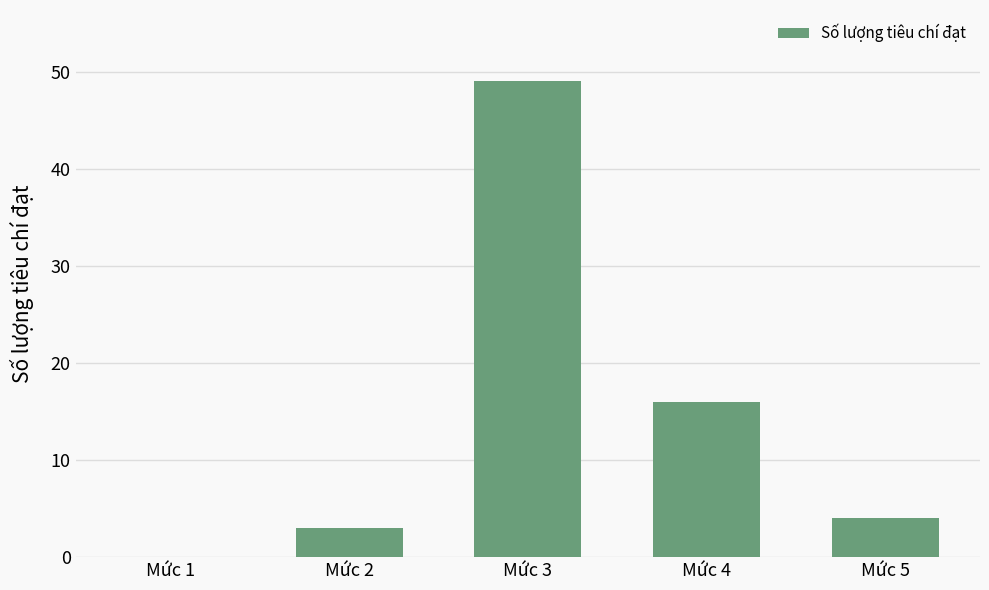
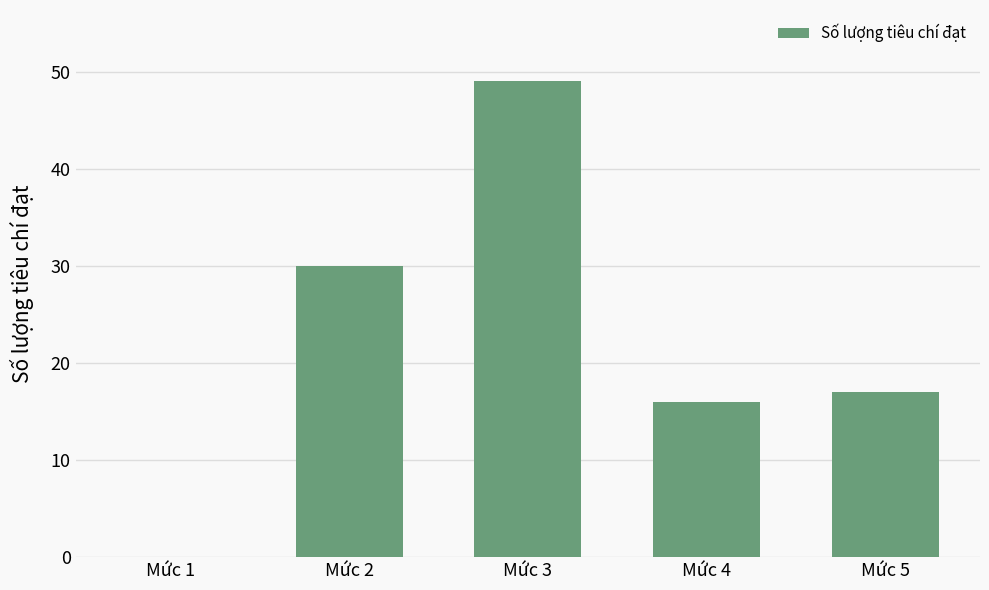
  {
    "Mức 1": 0,
-   "Mức 2": 3,
+   "Mức 2": 30,
    "Mức 3": 49,
    "Mức 4": 16,
-   "Mức 5": 4
+   "Mức 5": 17
  }
